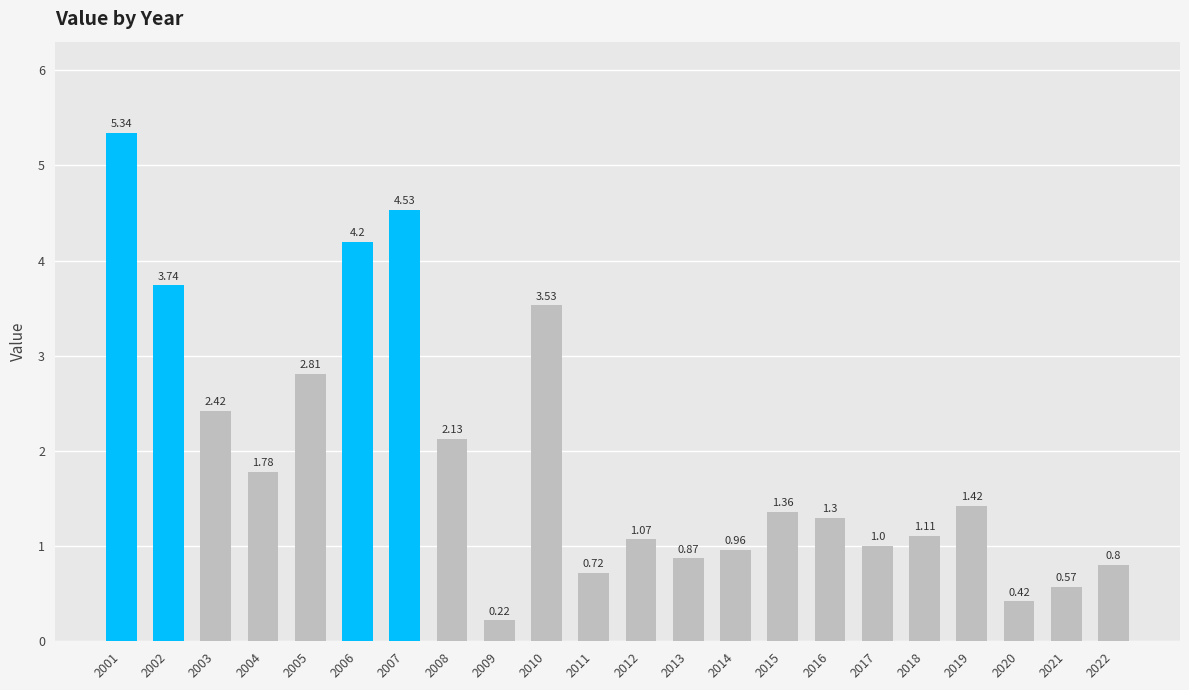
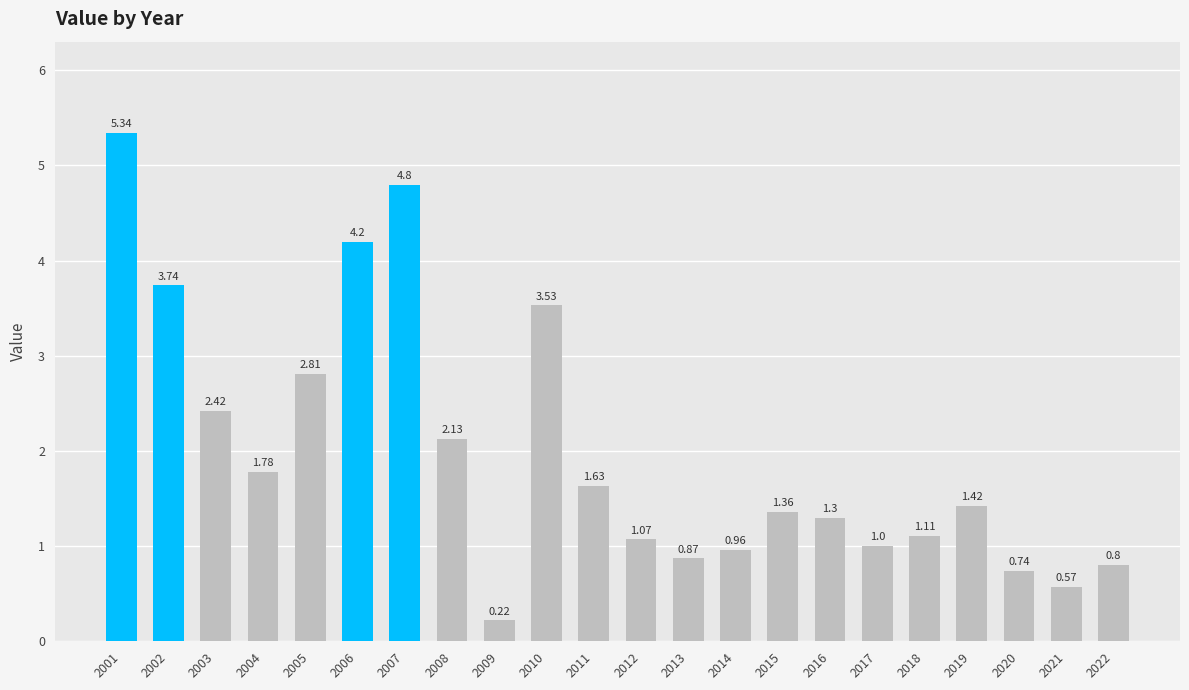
  {
    "2001": 5.34,
    "2002": 3.74,
    "2003": 2.42,
    "2004": 1.78,
    "2005": 2.81,
    "2006": 4.2,
-   "2007": 4.53,
+   "2007": 4.8,
    "2008": 2.13,
    "2009": 0.22,
    "2010": 3.53,
-   "2011": 0.72,
+   "2011": 1.63,
    "2012": 1.07,
    "2013": 0.87,
    "2014": 0.96,
    "2015": 1.36,
    "2016": 1.3,
    "2017": 1.0,
    "2018": 1.11,
    "2019": 1.42,
-   "2020": 0.42,
+   "2020": 0.74,
    "2021": 0.57,
    "2022": 0.8
  }
